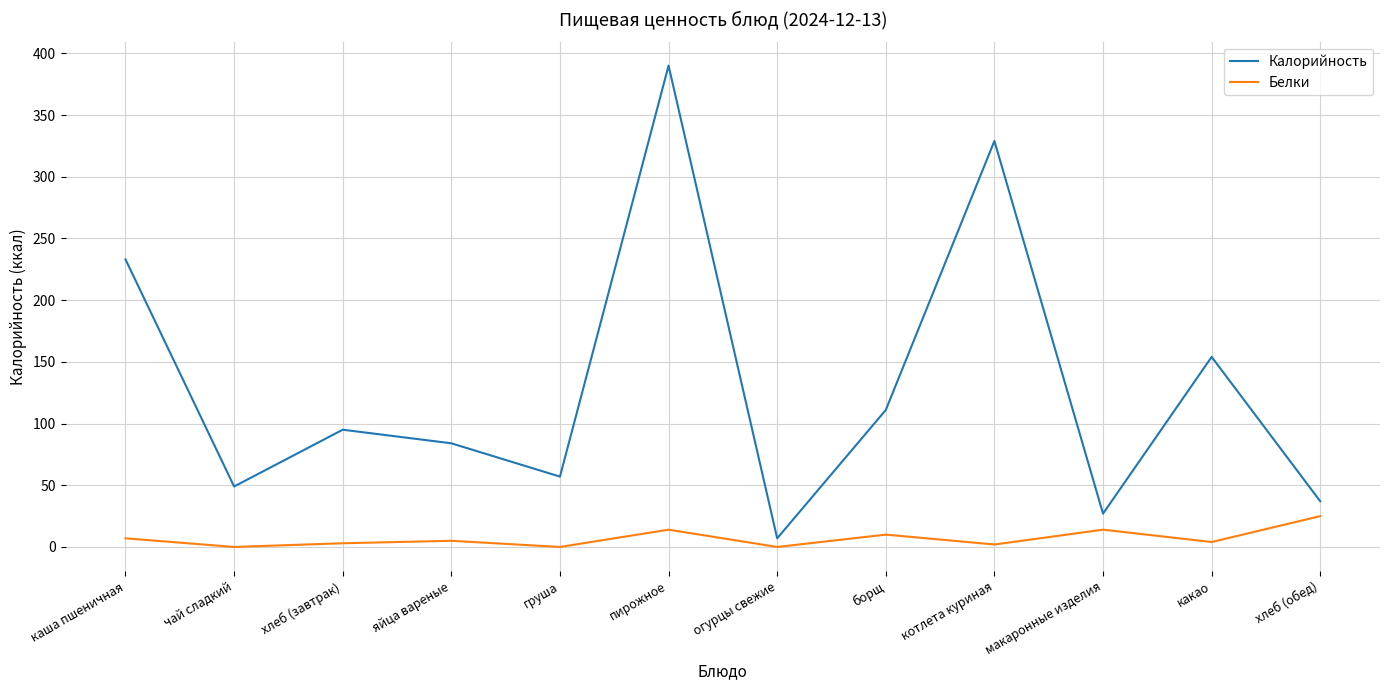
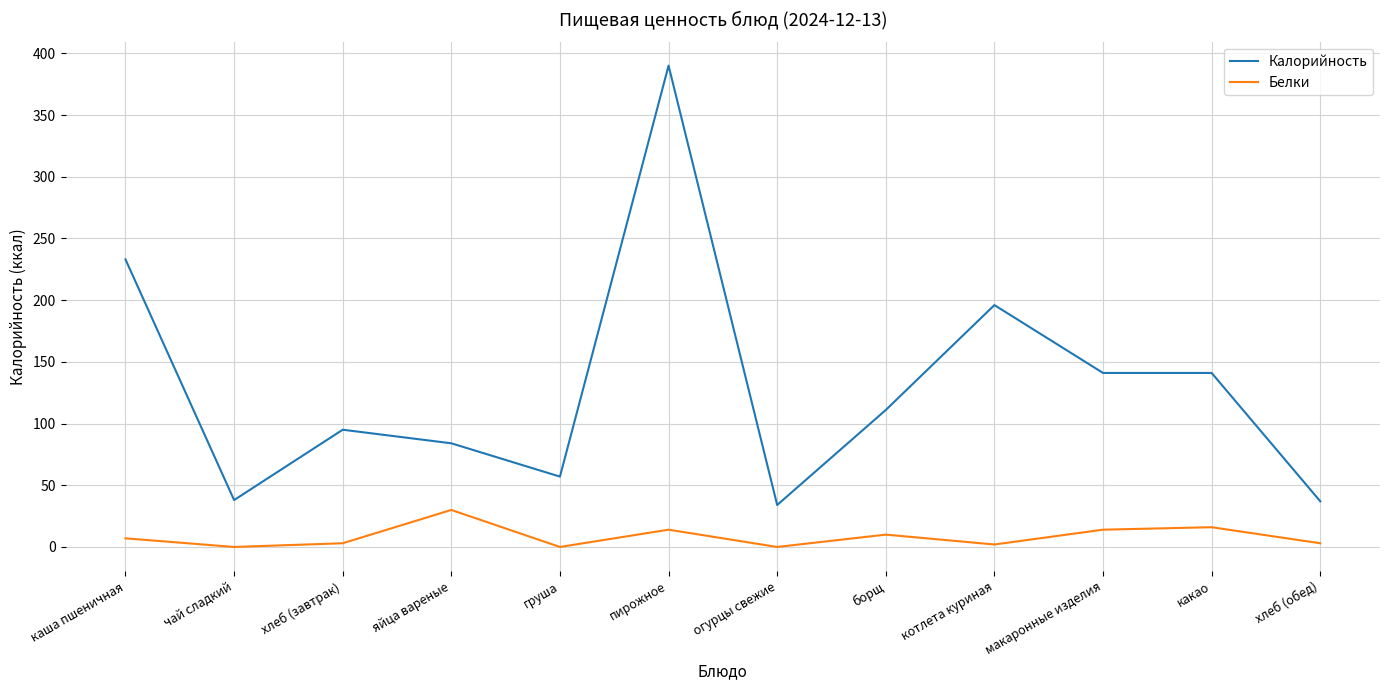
  {
    "Калорийность": {
      "каша пшеничная": 233,
-     "чай сладкий": 49,
+     "чай сладкий": 38,
      "хлеб (завтрак)": 95,
      "яйца вареные": 84,
      "груша": 57,
      "пирожное": 390,
-     "огурцы свежие": 7,
+     "огурцы свежие": 34,
      "борщ": 111,
-     "котлета куриная": 329,
-     "макаронные изделия": 27,
-     "какао": 154,
+     "котлета куриная": 196,
+     "макаронные изделия": 141,
+     "какао": 141,
      "хлеб (обед)": 37
    },
    "Белки": {
      "каша пшеничная": 7,
      "чай сладкий": 0,
      "хлеб (завтрак)": 3,
-     "яйца вареные": 5,
+     "яйца вареные": 30,
      "груша": 0,
      "пирожное": 14,
      "огурцы свежие": 0,
      "борщ": 10,
      "котлета куриная": 2,
      "макаронные изделия": 14,
-     "какао": 4,
-     "хлеб (обед)": 25
+     "какао": 16,
+     "хлеб (обед)": 3
    }
  }
